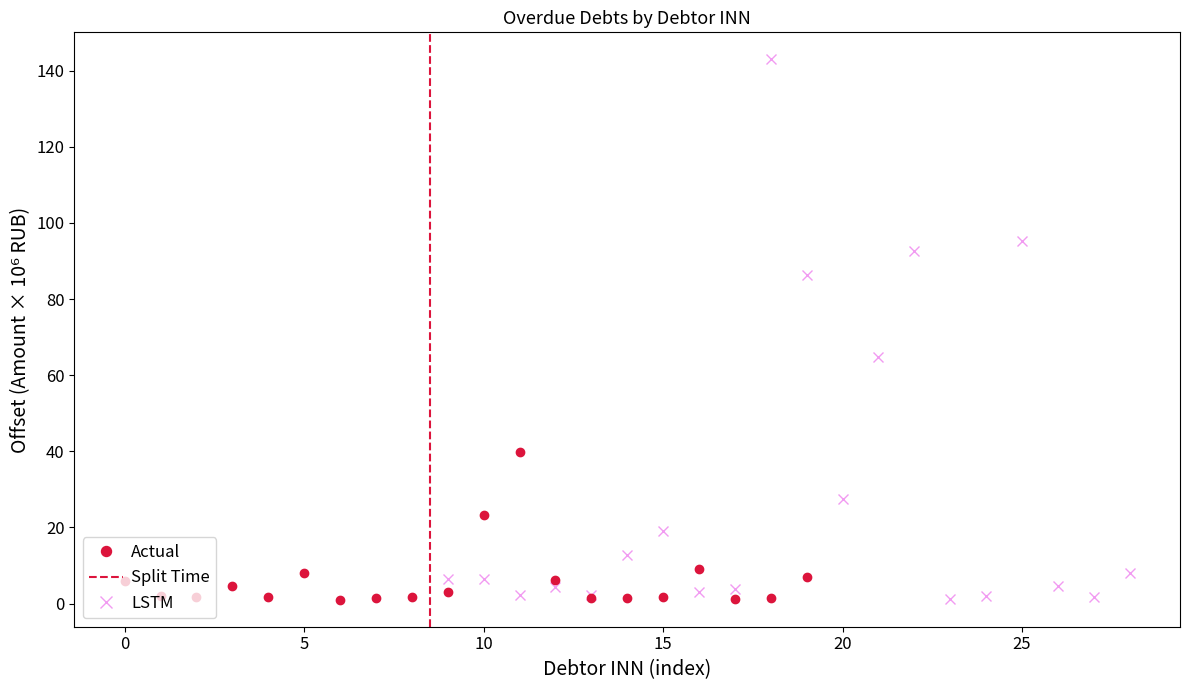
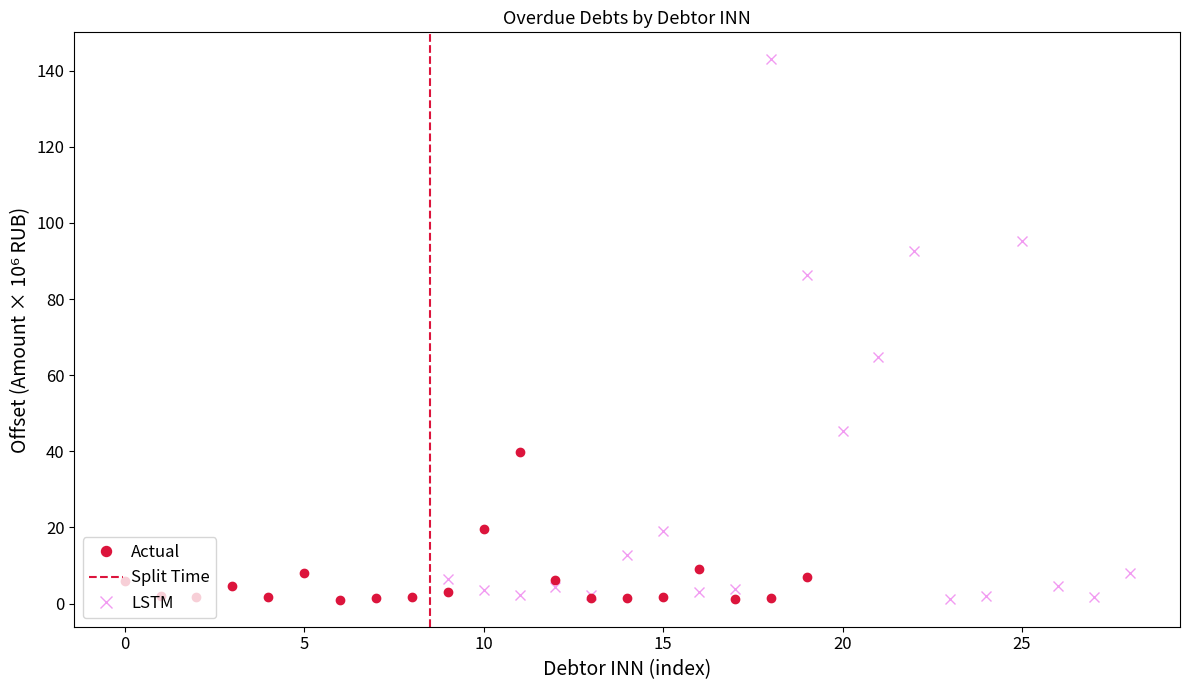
  {
    "Actual": {
      "5": 8,
-     "10": 23,
+     "10": 20,
      "15": 2
    },
    "LSTM": {
-     "10": 6,
+     "10": 4,
      "15": 19,
-     "20": 28,
+     "20": 45,
      "25": 95
    }
  }
